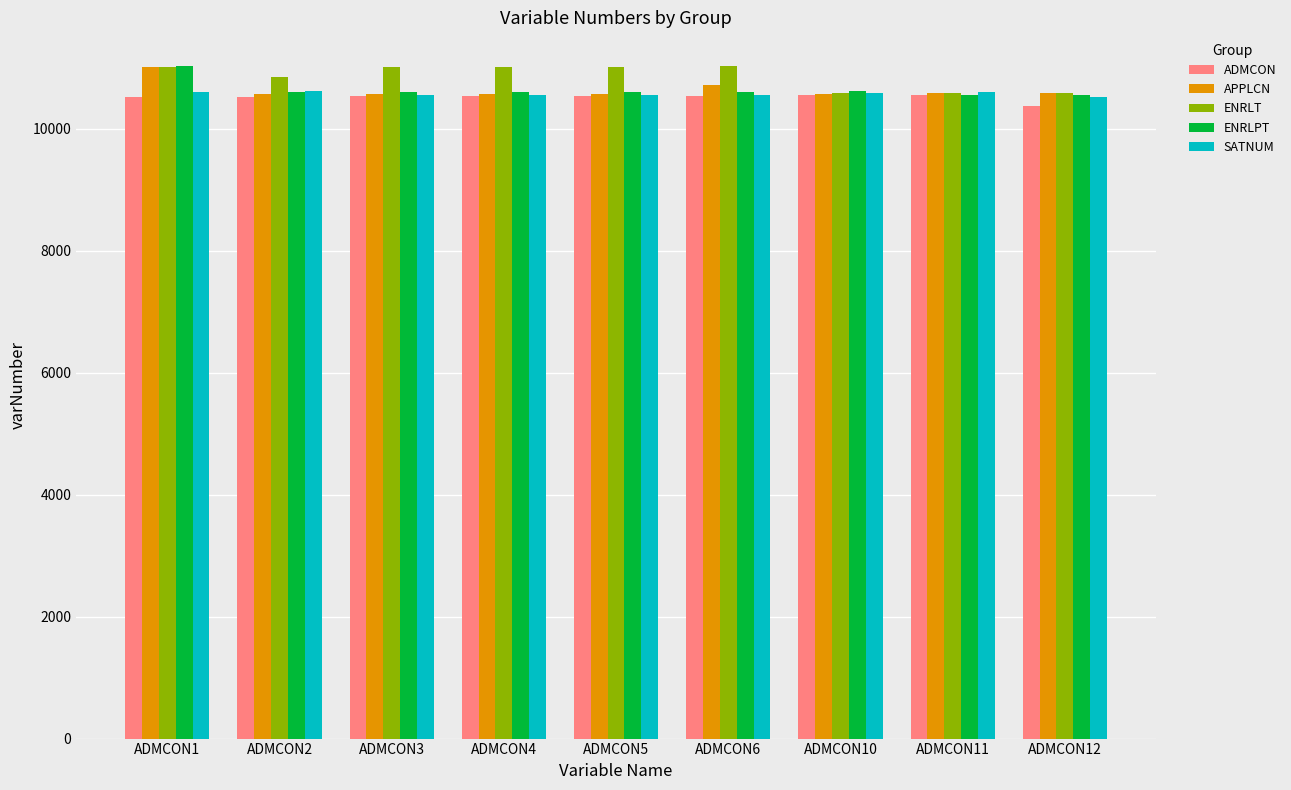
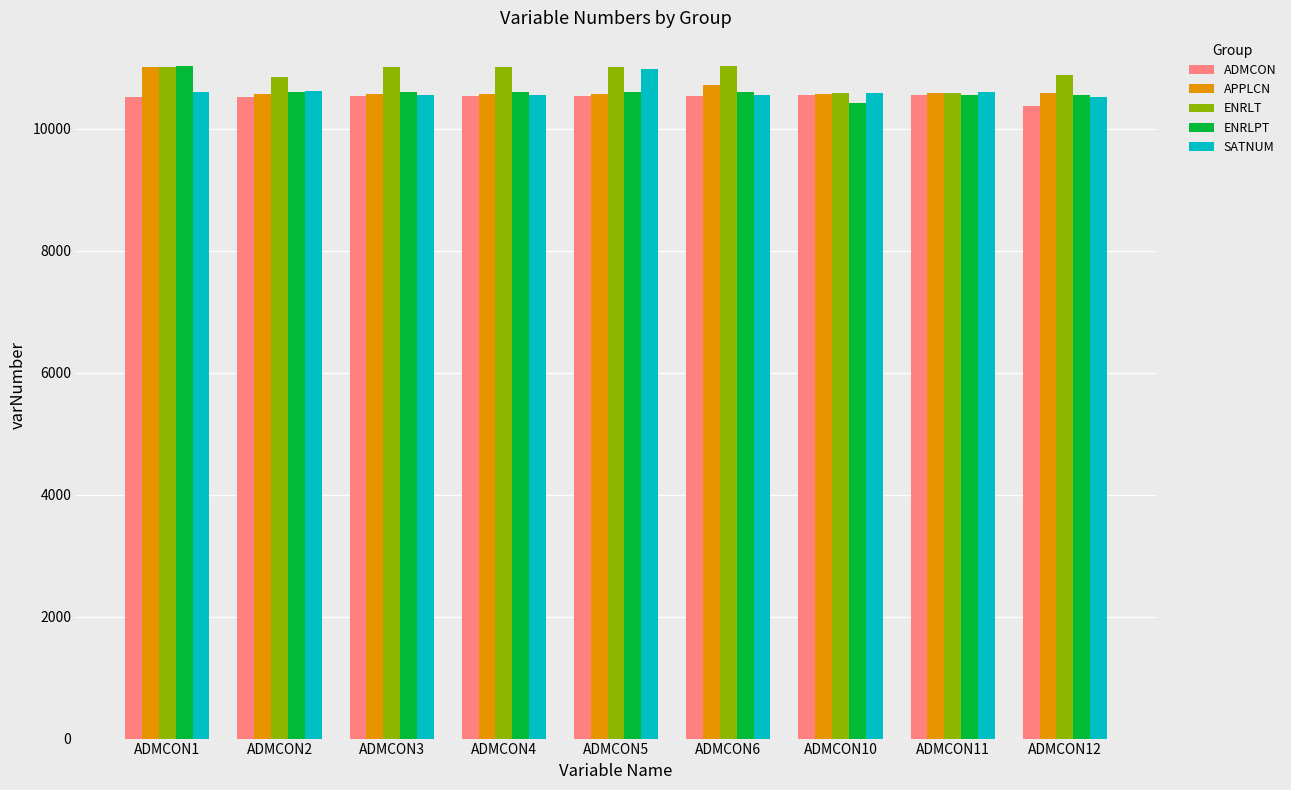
  {
    "ADMCON": {
      "ADMCON1": 10500,
      "ADMCON2": 10500,
      "ADMCON3": 10500,
      "ADMCON4": 10500,
      "ADMCON5": 10500,
      "ADMCON6": 10500,
      "ADMCON10": 10500,
      "ADMCON11": 10500,
      "ADMCON12": 10400
    },
    "APPLCN": {
      "ADMCON1": 11000,
      "ADMCON2": 10600,
      "ADMCON3": 10600,
      "ADMCON4": 10600,
      "ADMCON5": 10600,
      "ADMCON6": 10700,
      "ADMCON10": 10600,
      "ADMCON11": 10600,
      "ADMCON12": 10600
    },
    "ENRLT": {
      "ADMCON1": 11000,
      "ADMCON2": 10800,
      "ADMCON3": 11000,
      "ADMCON4": 11000,
      "ADMCON5": 11000,
      "ADMCON6": 11000,
      "ADMCON10": 10600,
      "ADMCON11": 10600,
-     "ADMCON12": 10600
+     "ADMCON12": 10900
    },
    "ENRLPT": {
      "ADMCON1": 11000,
      "ADMCON2": 10600,
      "ADMCON3": 10600,
      "ADMCON4": 10600,
      "ADMCON5": 10600,
      "ADMCON6": 10600,
-     "ADMCON10": 10600,
+     "ADMCON10": 10400,
      "ADMCON11": 10600,
      "ADMCON12": 10600
    },
    "SATNUM": {
      "ADMCON1": 10600,
      "ADMCON2": 10600,
      "ADMCON3": 10600,
      "ADMCON4": 10500,
-     "ADMCON5": 10500,
+     "ADMCON5": 11000,
      "ADMCON6": 10600,
      "ADMCON10": 10600,
      "ADMCON11": 10600,
      "ADMCON12": 10500
    }
  }
